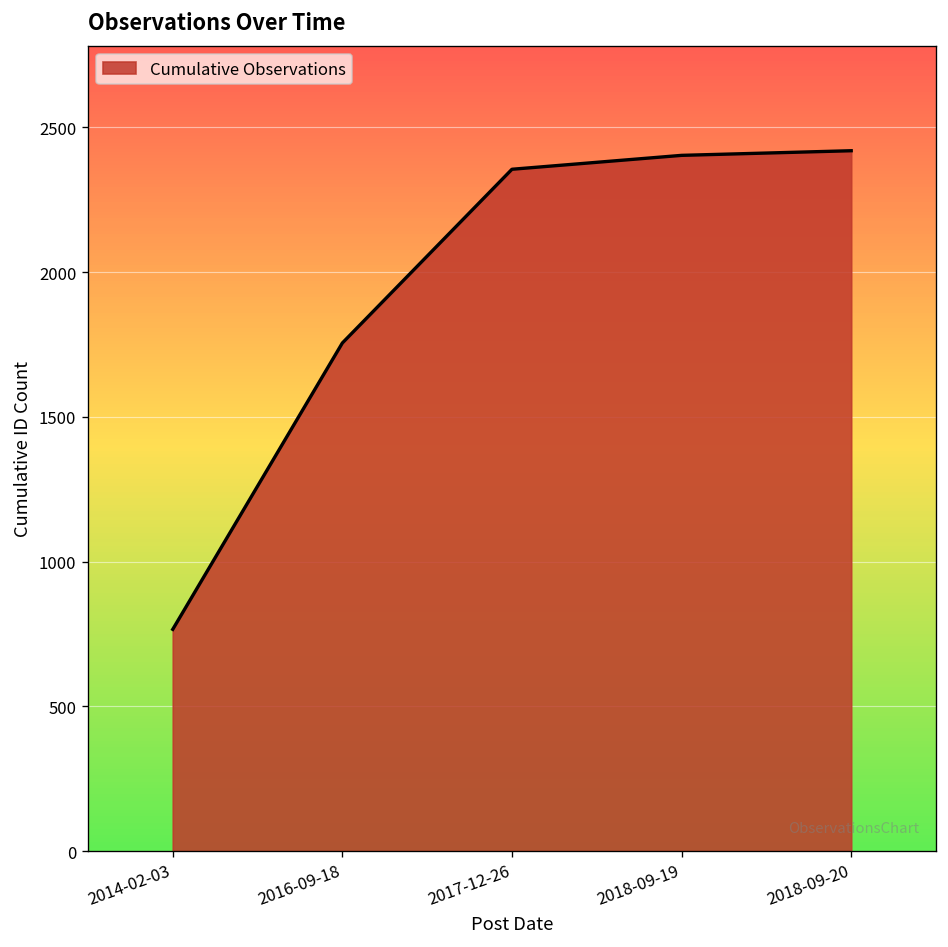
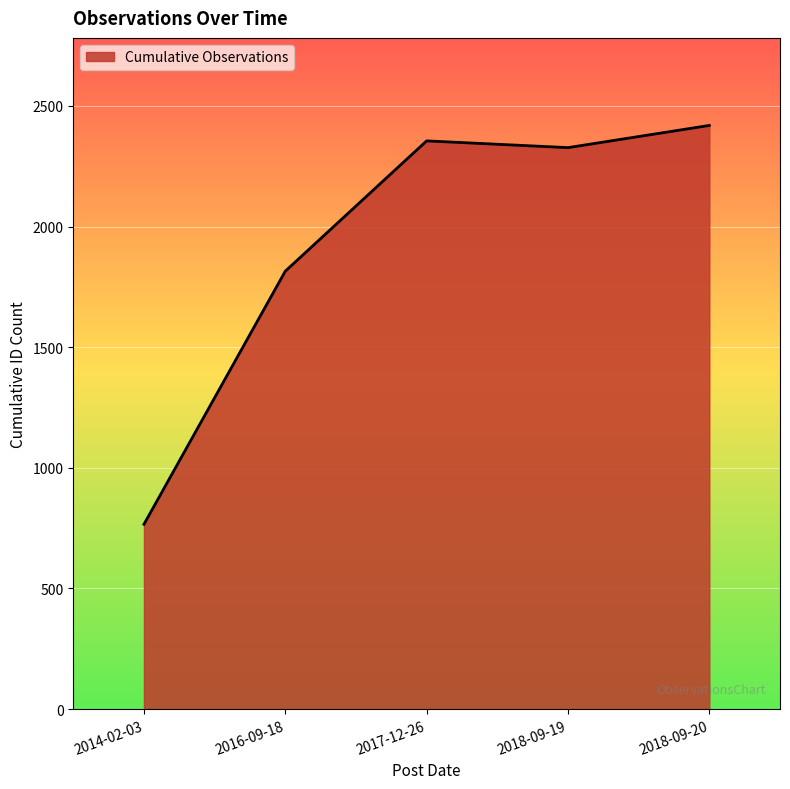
  {
    "2014-02-03": 770,
-   "2016-09-18": 1760,
+   "2016-09-18": 1820,
    "2017-12-26": 2360,
-   "2018-09-19": 2400,
+   "2018-09-19": 2330,
    "2018-09-20": 2420
  }
